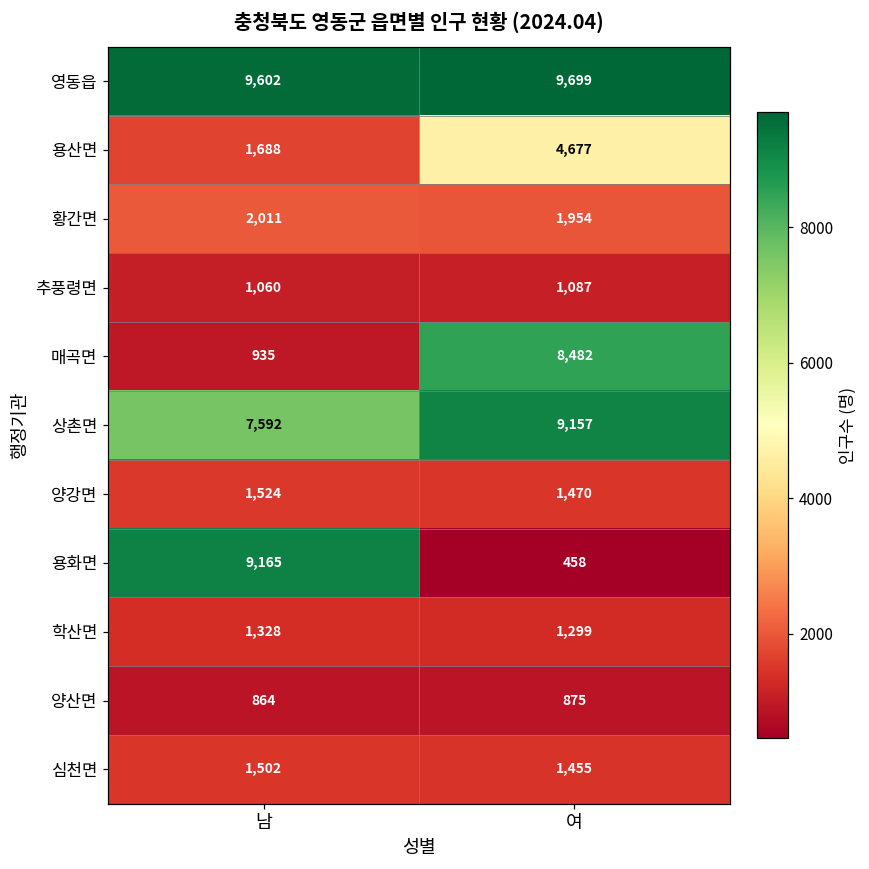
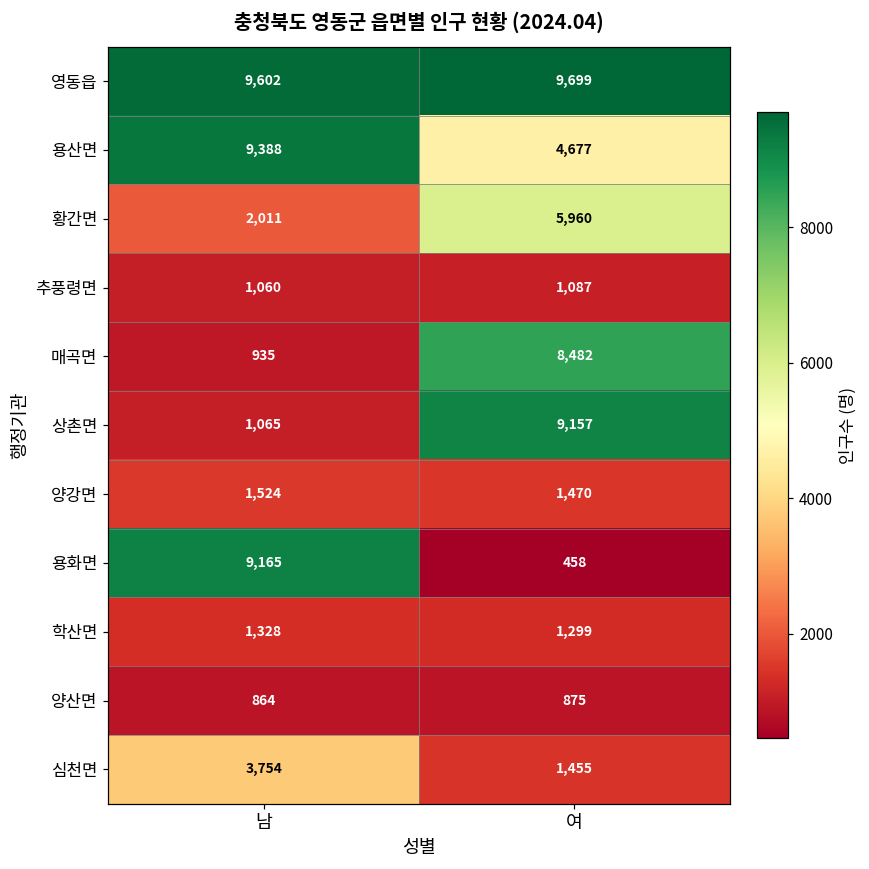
  {
    "영동읍": {
      "남": "9,602",
      "여": "9,699"
    },
    "용산면": {
-     "남": "1,688",
+     "남": "9,388",
      "여": "4,677"
    },
    "황간면": {
      "남": "2,011",
-     "여": "1,954"
+     "여": "5,960"
    },
    "추풍령면": {
      "남": "1,060",
      "여": "1,087"
    },
    "매곡면": {
      "남": "935",
      "여": "8,482"
    },
    "상촌면": {
-     "남": "7,592",
+     "남": "1,065",
      "여": "9,157"
    },
    "양강면": {
      "남": "1,524",
      "여": "1,470"
    },
    "용화면": {
      "남": "9,165",
      "여": "458"
    },
    "학산면": {
      "남": "1,328",
      "여": "1,299"
    },
    "양산면": {
      "남": "864",
      "여": "875"
    },
    "심천면": {
-     "남": "1,502",
+     "남": "3,754",
      "여": "1,455"
    }
  }
